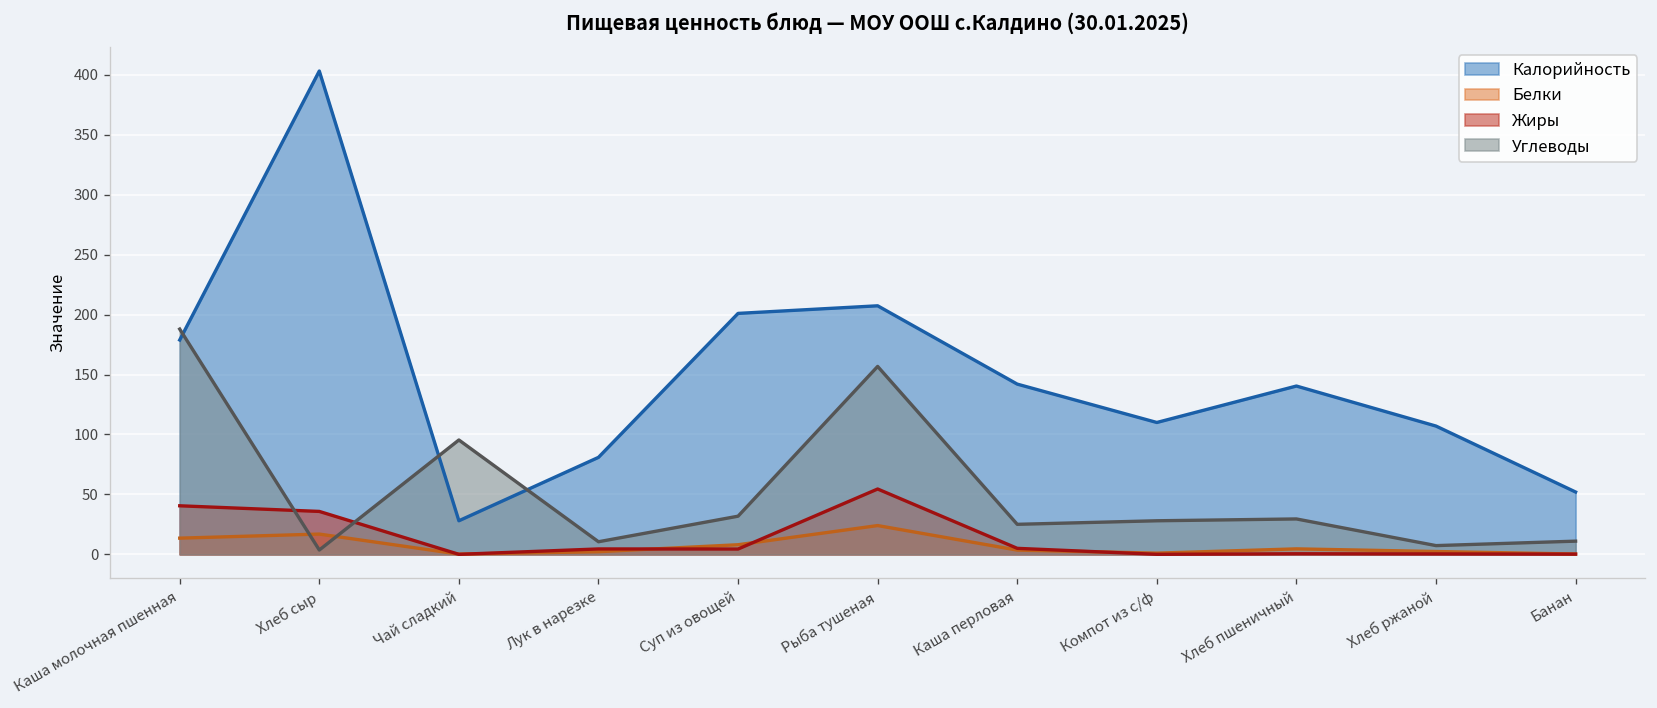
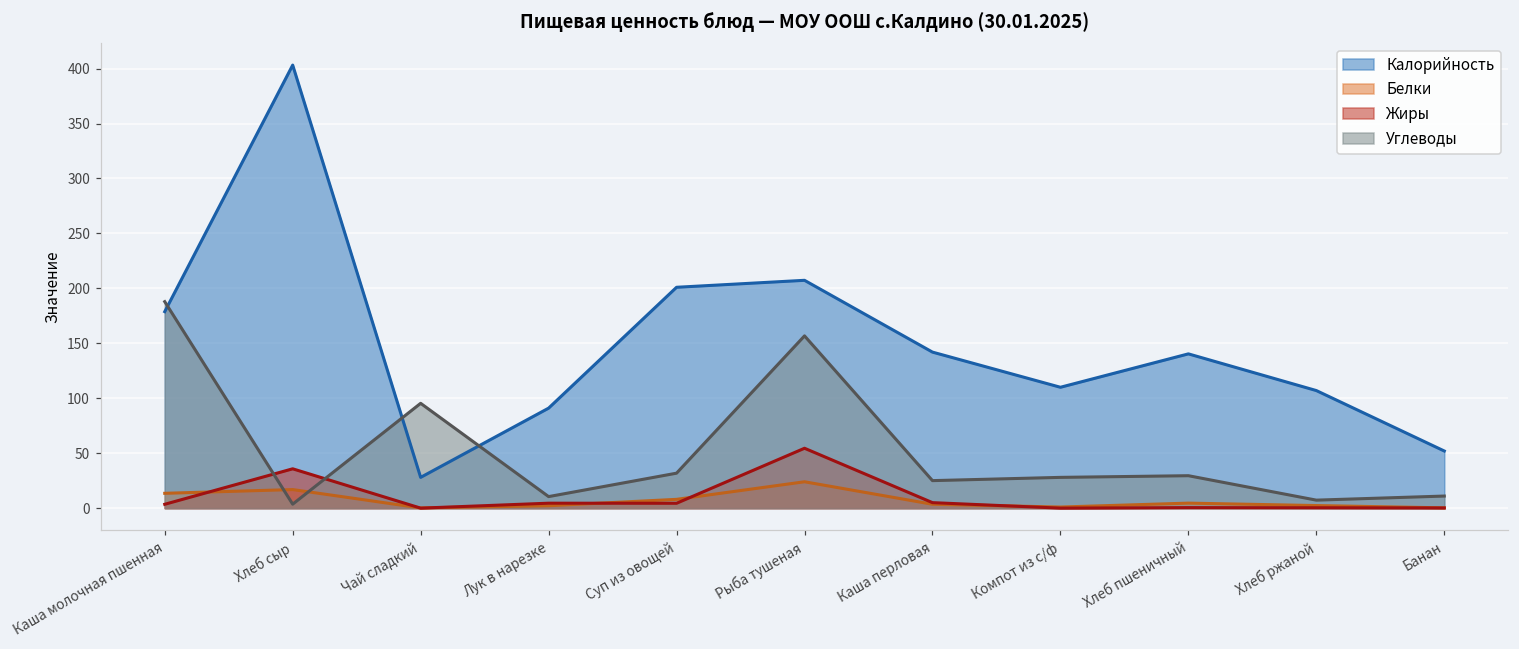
  {
    "Калорийность": {
      "Каша молочная пшенная": 180,
      "Хлеб сыр": 400,
      "Чай сладкий": 30,
-     "Лук в нарезке": 80,
+     "Лук в нарезке": 90,
      "Суп из овощей": 200,
      "Рыба тушеная": 210,
      "Каша перловая": 140,
      "Компот из с/ф": 110,
      "Хлеб пшеничный": 140,
      "Хлеб ржаной": 110,
      "Банан": 50
    },
    "Белки": {
      "Каша молочная пшенная": 10,
      "Хлеб сыр": 20,
      "Суп из овощей": 10,
      "Рыба тушеная": 20,
      "Хлеб пшеничный": 0
    },
    "Жиры": {
-     "Каша молочная пшенная": 40,
+     "Каша молочная пшенная": 0,
      "Хлеб сыр": 40,
      "Суп из овощей": 0,
      "Рыба тушеная": 50,
      "Хлеб пшеничный": 0
    },
    "Углеводы": {
      "Каша молочная пшенная": 190,
      "Хлеб сыр": 0,
      "Чай сладкий": 100,
      "Лук в нарезке": 10,
      "Суп из овощей": 30,
      "Рыба тушеная": 160,
      "Каша перловая": 30,
      "Компот из с/ф": 30,
      "Хлеб пшеничный": 30,
      "Хлеб ржаной": 10,
      "Банан": 10
    }
  }
